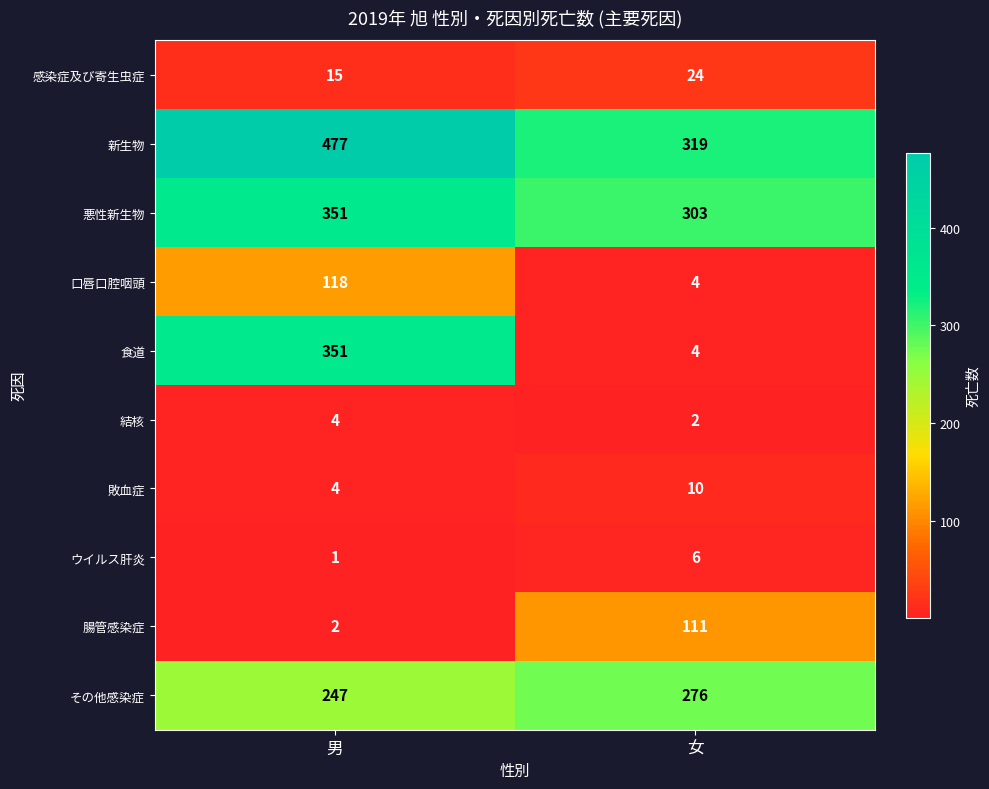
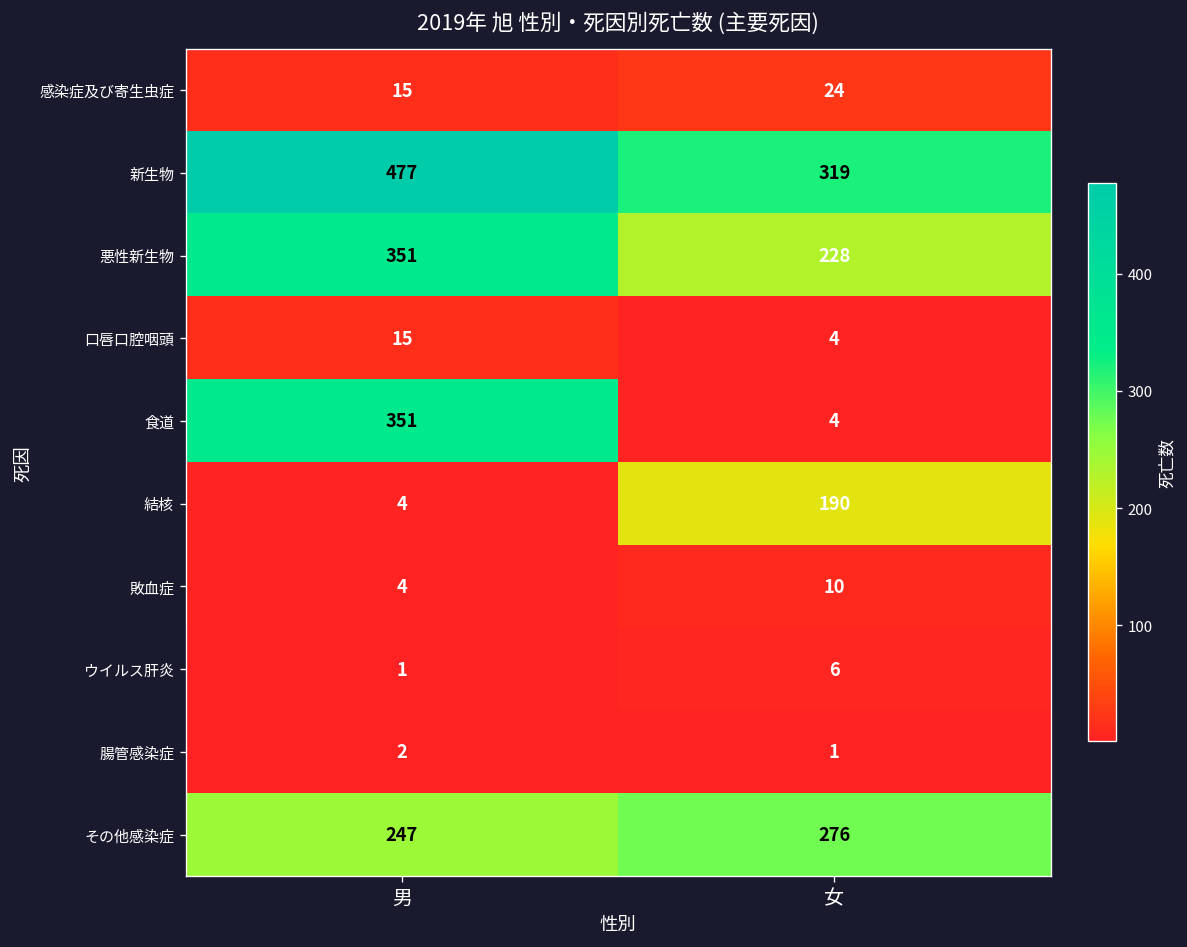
  {
    "感染症及び寄生虫症": {
      "男": 15,
      "女": 24
    },
    "新生物": {
      "男": 477,
      "女": 319
    },
    "悪性新生物": {
      "男": 351,
-     "女": 303
+     "女": 228
    },
    "口唇口腔咽頭": {
-     "男": 118,
+     "男": 15,
      "女": 4
    },
    "食道": {
      "男": 351,
      "女": 4
    },
    "結核": {
      "男": 4,
-     "女": 2
+     "女": 190
    },
    "敗血症": {
      "男": 4,
      "女": 10
    },
    "ウイルス肝炎": {
      "男": 1,
      "女": 6
    },
    "腸管感染症": {
      "男": 2,
-     "女": 111
+     "女": 1
    },
    "その他感染症": {
      "男": 247,
      "女": 276
    }
  }
